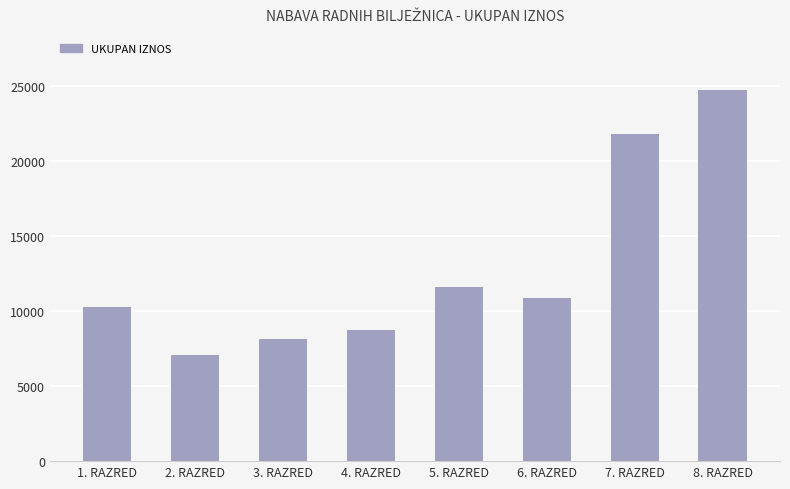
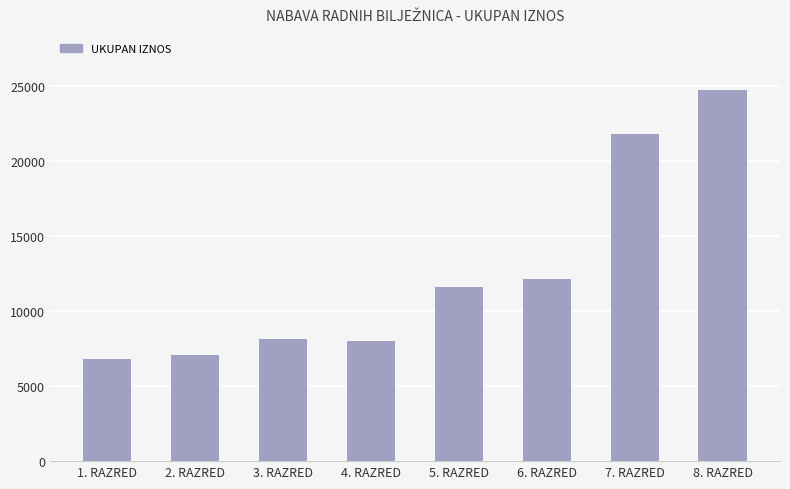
  {
-   "1. RAZRED": 10300,
+   "1. RAZRED": 6800,
    "2. RAZRED": 7100,
    "3. RAZRED": 8100,
-   "4. RAZRED": 8800,
+   "4. RAZRED": 8000,
    "5. RAZRED": 11600,
-   "6. RAZRED": 10900,
+   "6. RAZRED": 12100,
    "7. RAZRED": 21800,
    "8. RAZRED": 24800
  }
